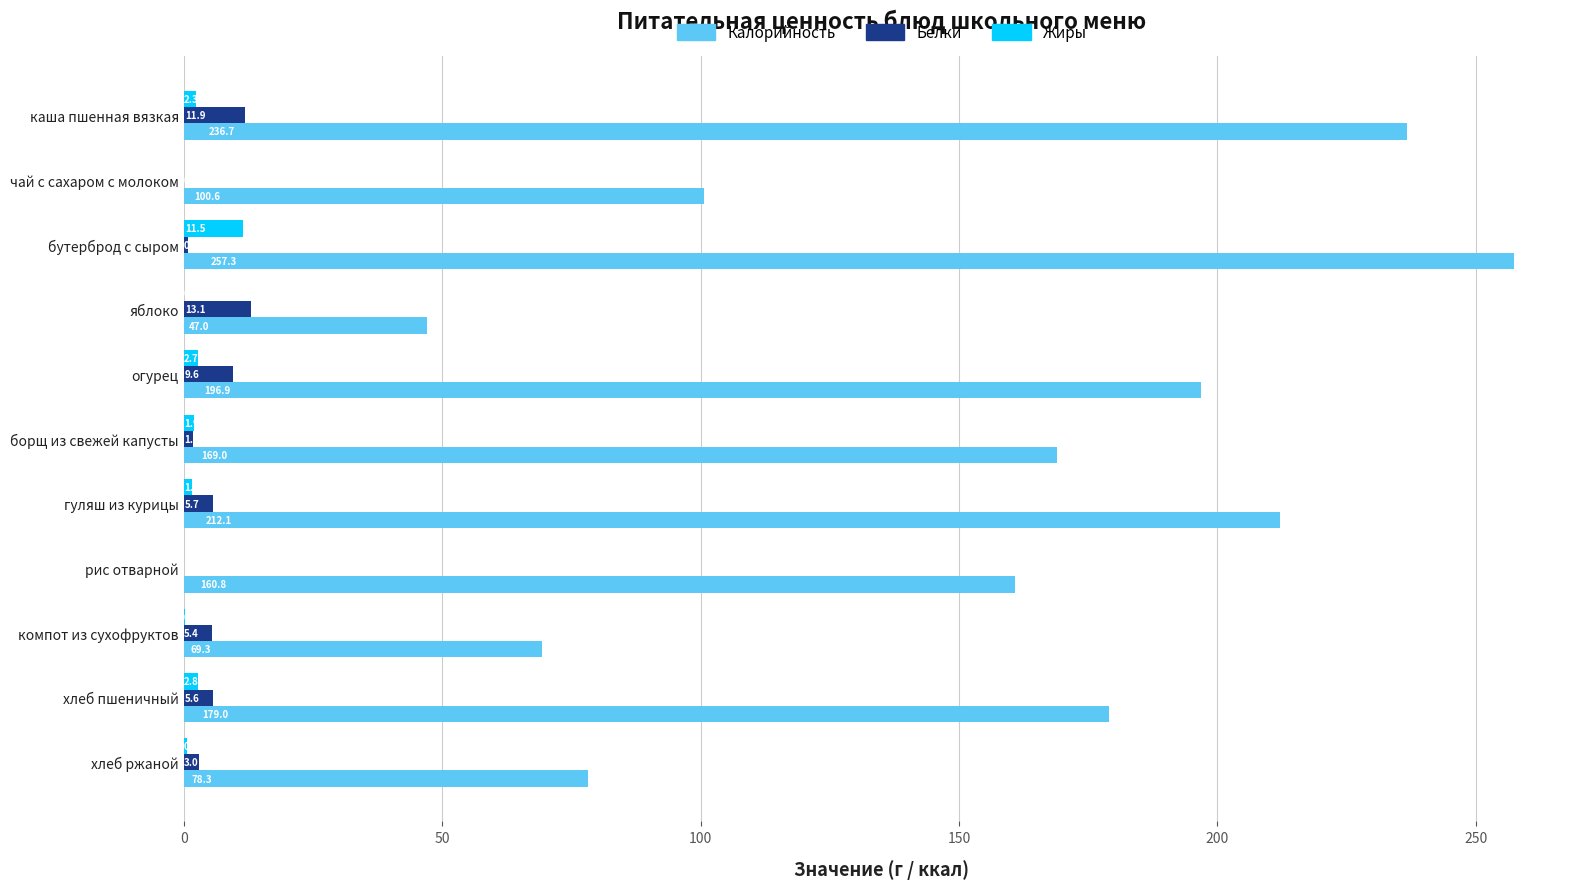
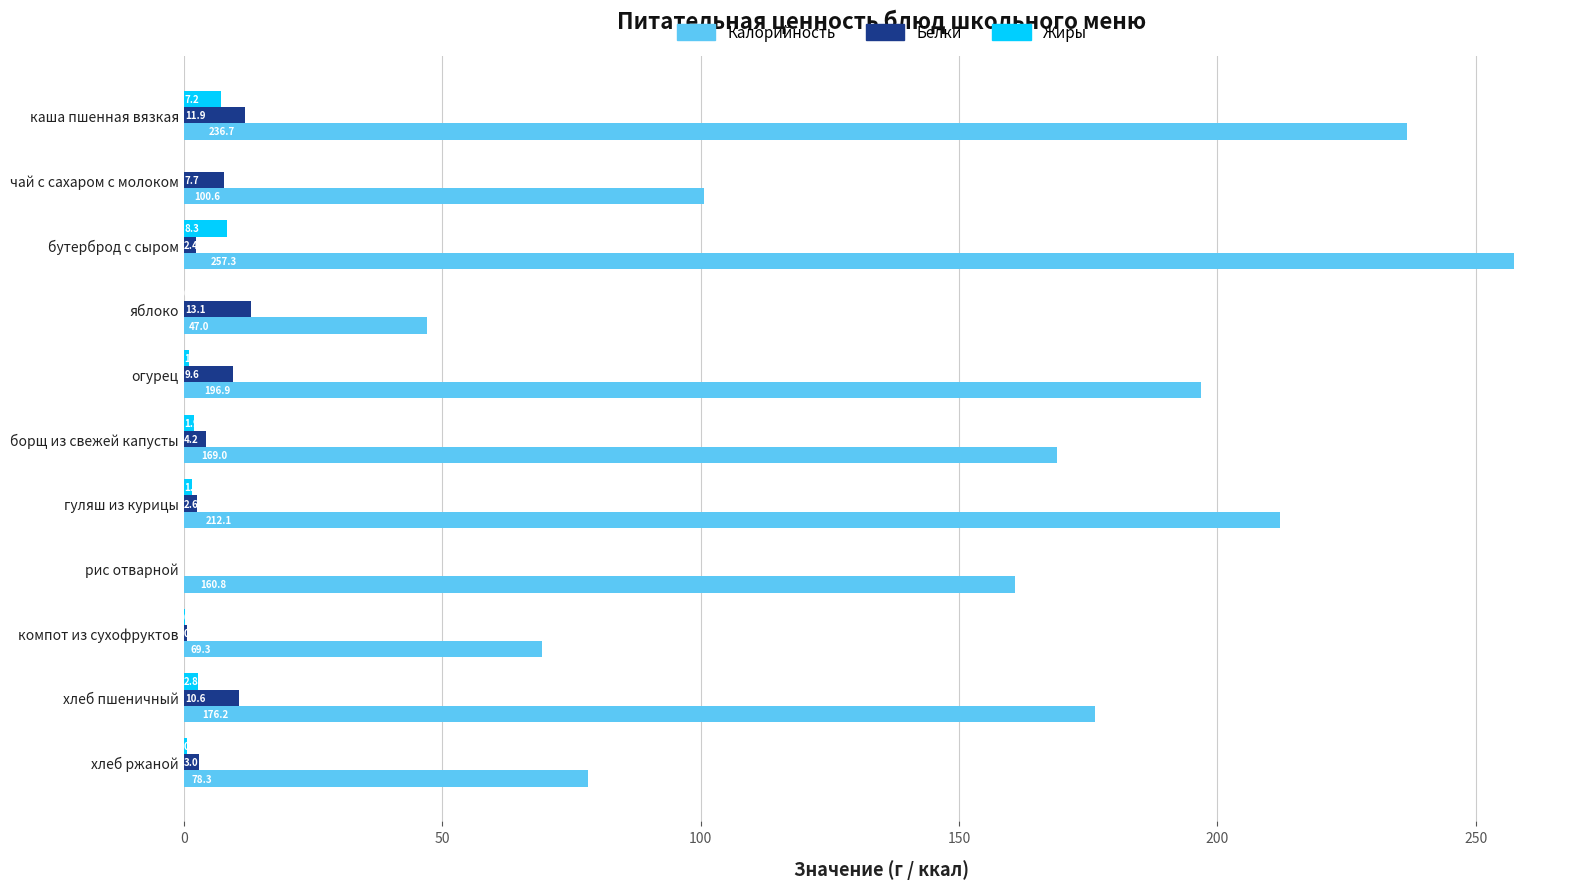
  {
    "Калорийность": {
      "каша пшенная вязкая": 236.7,
      "чай с сахаром с молоком": 100.6,
      "бутерброд с сыром": 257.3,
      "яблоко": 47.0,
      "огурец": 196.9,
      "борщ из свежей капусты": 169.0,
      "гуляш из курицы": 212.1,
      "рис отварной": 160.8,
      "компот из сухофруктов": 69.3,
-     "хлеб пшеничный": 179.0,
+     "хлеб пшеничный": 176.2,
      "хлеб ржаной": 78.3
    },
    "Белки": {
      "каша пшенная вязкая": 11.9,
-     "чай с сахаром с молоком": 0,
-     "бутерброд с сыром": 1,
+     "чай с сахаром с молоком": 8,
+     "бутерброд с сыром": 2,
      "яблоко": 13.1,
      "огурец": 9.6,
-     "борщ из свежей капусты": 1.8,
-     "гуляш из курицы": 5.7,
-     "компот из сухофруктов": 5,
-     "хлеб пшеничный": 5.6,
+     "борщ из свежей капусты": 4.2,
+     "гуляш из курицы": 2.6,
+     "компот из сухофруктов": 1,
+     "хлеб пшеничный": 10.6,
      "хлеб ржаной": 3.0
    },
    "Жиры": {
-     "каша пшенная вязкая": 2.3,
-     "бутерброд с сыром": 11.5,
-     "огурец": 3,
+     "каша пшенная вязкая": 7.2,
+     "бутерброд с сыром": 8.3,
+     "огурец": 1,
      "борщ из свежей капусты": 1.9,
      "гуляш из курицы": 1.7,
      "хлеб пшеничный": 2.8
    }
  }
